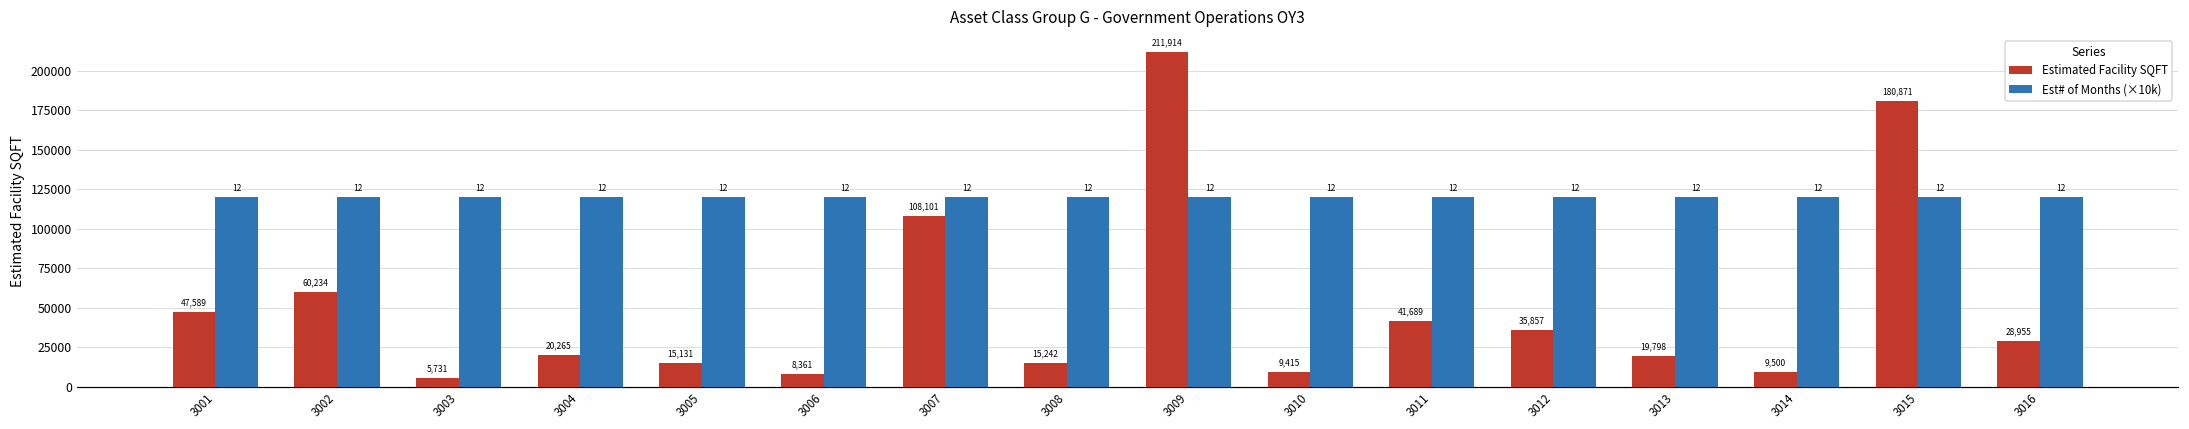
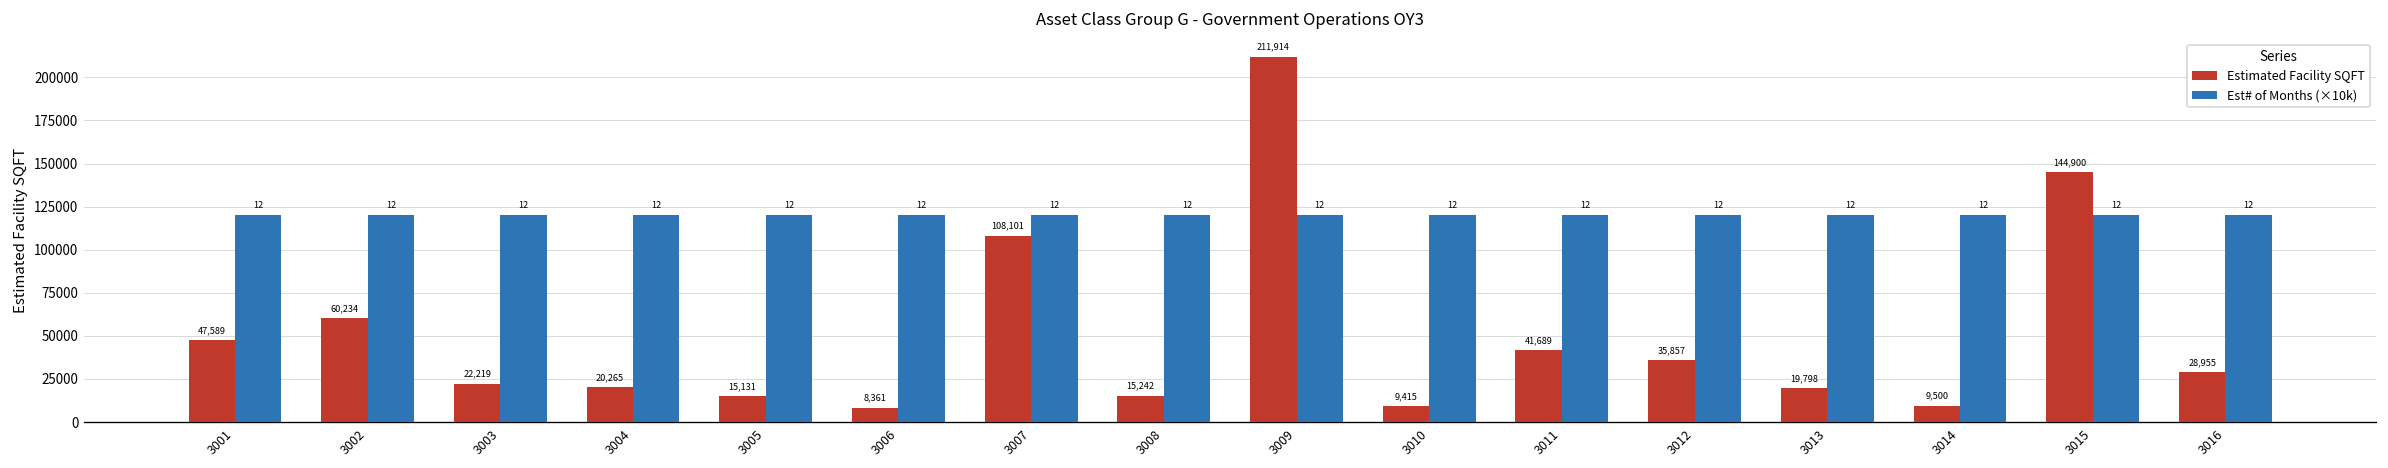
  {
    "Estimated Facility SQFT": {
      "3001": "47,589",
      "3002": "60,234",
-     "3003": "5,731",
+     "3003": "22,219",
      "3004": "20,265",
      "3005": "15,131",
      "3006": "8,361",
      "3007": "108,101",
      "3008": "15,242",
      "3009": "211,914",
      "3010": "9,415",
      "3011": "41,689",
      "3012": "35,857",
      "3013": "19,798",
      "3014": "9,500",
-     "3015": "180,871",
+     "3015": "144,900",
      "3016": "28,955"
    }
  }
